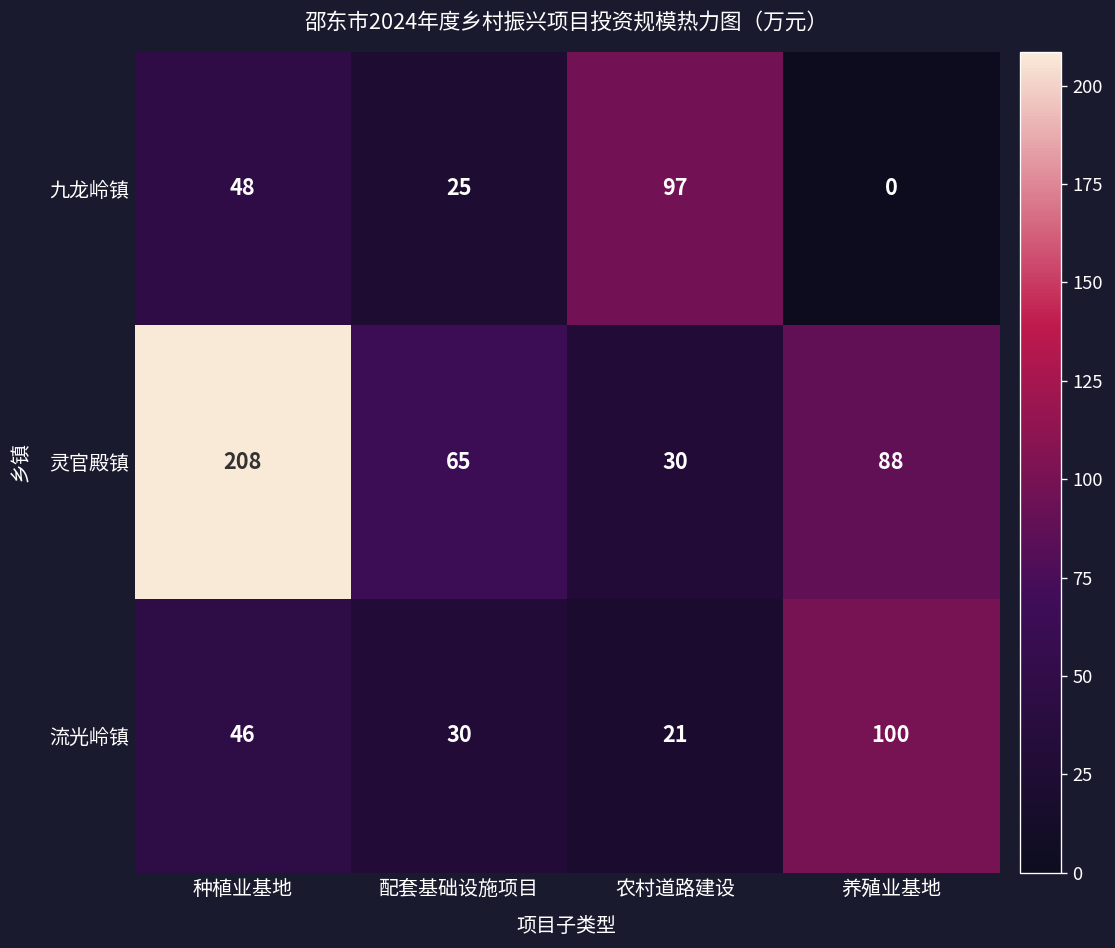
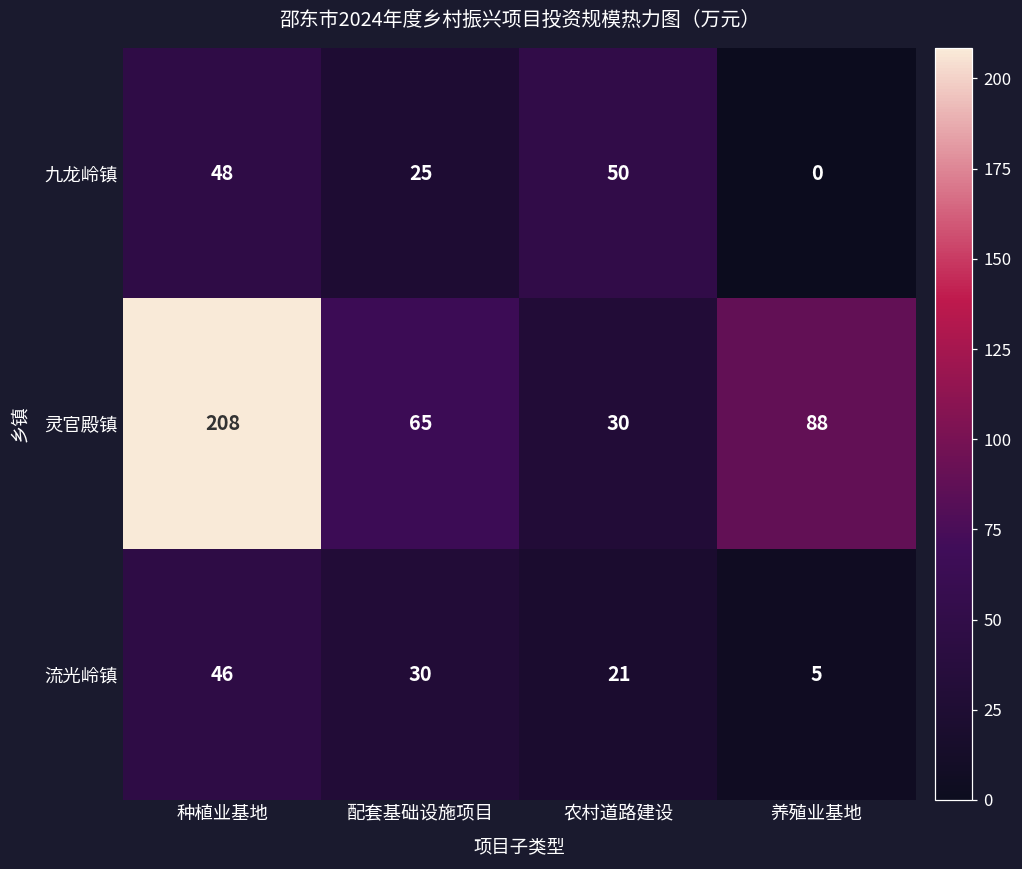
  {
    "九龙岭镇": {
      "种植业基地": 48,
      "配套基础设施项目": 25,
-     "农村道路建设": 97,
+     "农村道路建设": 50,
      "养殖业基地": 0
    },
    "灵官殿镇": {
      "种植业基地": 208,
      "配套基础设施项目": 65,
      "农村道路建设": 30,
      "养殖业基地": 88
    },
    "流光岭镇": {
      "种植业基地": 46,
      "配套基础设施项目": 30,
      "农村道路建设": 21,
-     "养殖业基地": 100
+     "养殖业基地": 5
    }
  }
